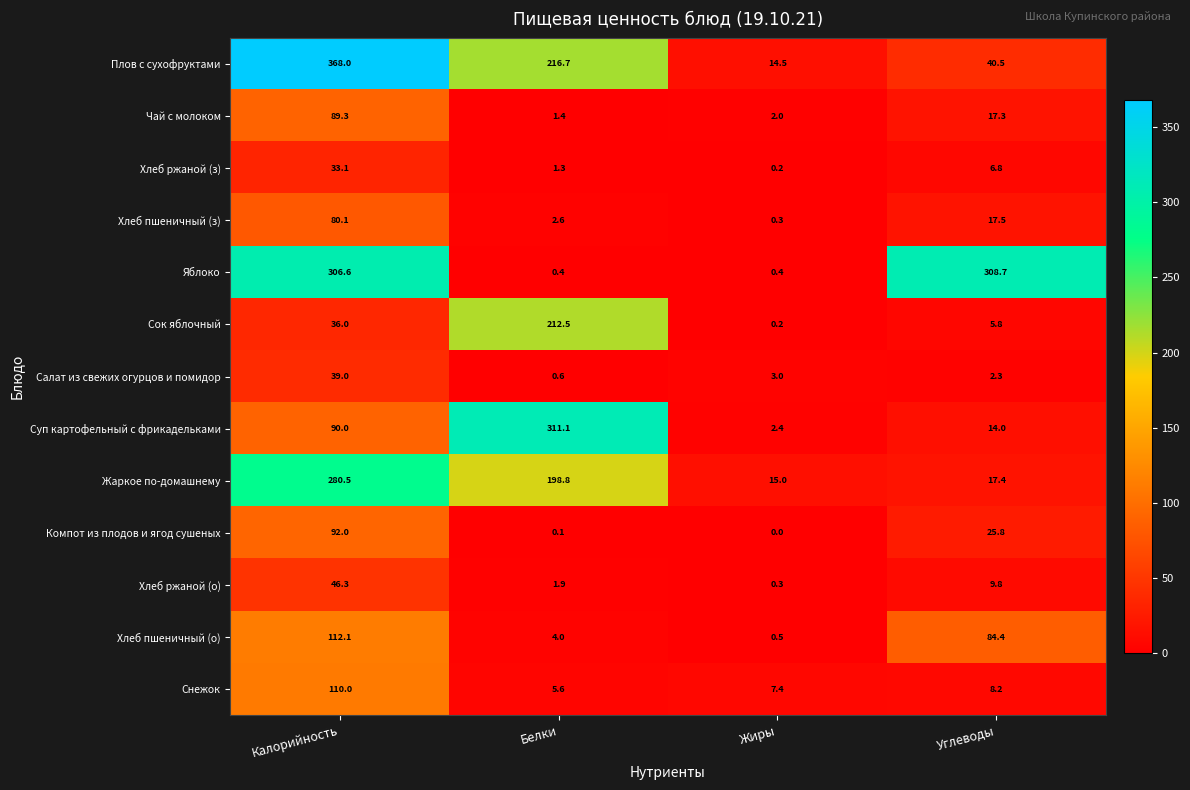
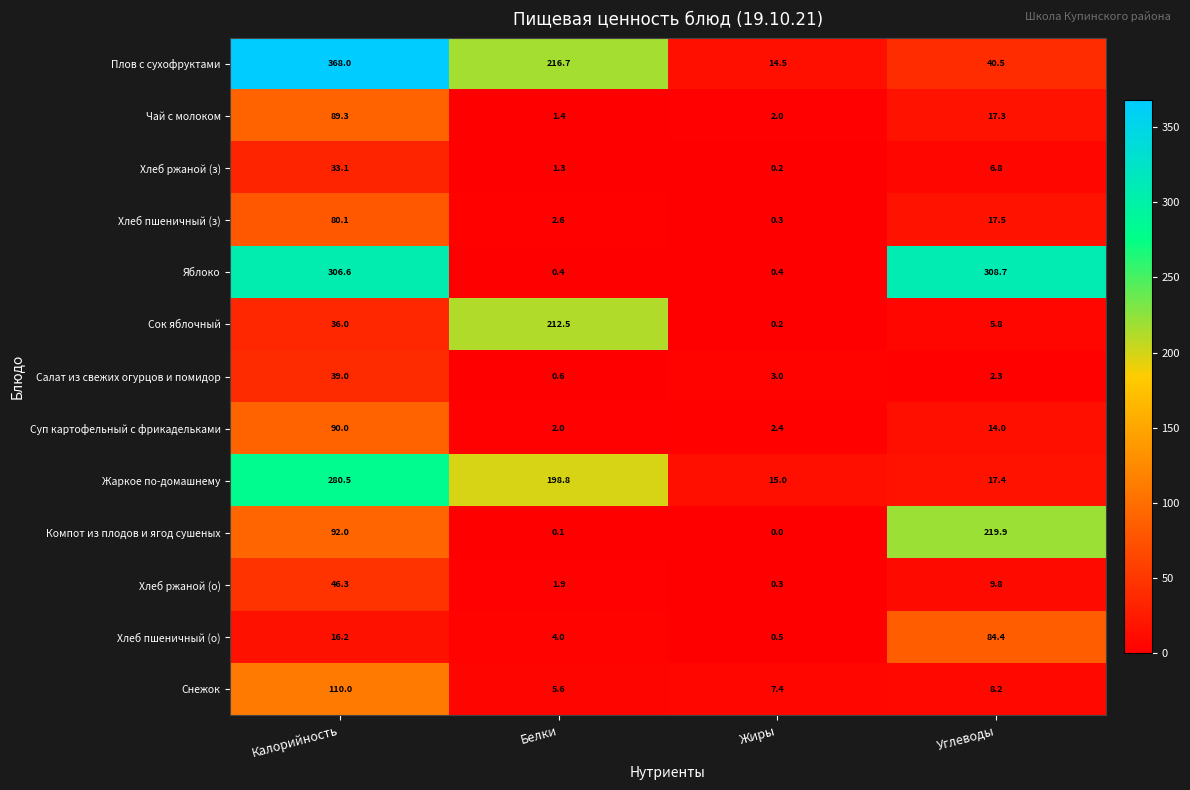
  {
    "Плов с сухофруктами": {
      "Калорийность": 368.0,
      "Белки": 216.7,
      "Жиры": 14.5,
      "Углеводы": 40.5
    },
    "Чай с молоком": {
      "Калорийность": 89.3,
      "Белки": 1.4,
      "Жиры": 2.0,
      "Углеводы": 17.3
    },
    "Хлеб ржаной (з)": {
      "Калорийность": 33.1,
      "Белки": 1.3,
      "Жиры": 0.2,
      "Углеводы": 6.8
    },
    "Хлеб пшеничный (з)": {
      "Калорийность": 80.1,
      "Белки": 2.6,
      "Жиры": 0.3,
      "Углеводы": 17.5
    },
    "Яблоко": {
      "Калорийность": 306.6,
      "Белки": 0.4,
      "Жиры": 0.4,
      "Углеводы": 308.7
    },
    "Сок яблочный": {
      "Калорийность": 36.0,
      "Белки": 212.5,
      "Жиры": 0.2,
      "Углеводы": 5.8
    },
    "Салат из свежих огурцов и помидор": {
      "Калорийность": 39.0,
      "Белки": 0.6,
      "Жиры": 3.0,
      "Углеводы": 2.3
    },
    "Суп картофельный с фрикадельками": {
      "Калорийность": 90.0,
-     "Белки": 311.1,
+     "Белки": 2.0,
      "Жиры": 2.4,
      "Углеводы": 14.0
    },
    "Жаркое по-домашнему": {
      "Калорийность": 280.5,
      "Белки": 198.8,
      "Жиры": 15.0,
      "Углеводы": 17.4
    },
    "Компот из плодов и ягод сушеных": {
      "Калорийность": 92.0,
      "Белки": 0.1,
      "Жиры": 0.0,
-     "Углеводы": 25.8
+     "Углеводы": 219.9
    },
    "Хлеб ржаной (о)": {
      "Калорийность": 46.3,
      "Белки": 1.9,
      "Жиры": 0.3,
      "Углеводы": 9.8
    },
    "Хлеб пшеничный (о)": {
-     "Калорийность": 112.1,
+     "Калорийность": 16.2,
      "Белки": 4.0,
      "Жиры": 0.5,
      "Углеводы": 84.4
    },
    "Снежок": {
      "Калорийность": 110.0,
      "Белки": 5.6,
      "Жиры": 7.4,
      "Углеводы": 8.2
    }
  }
